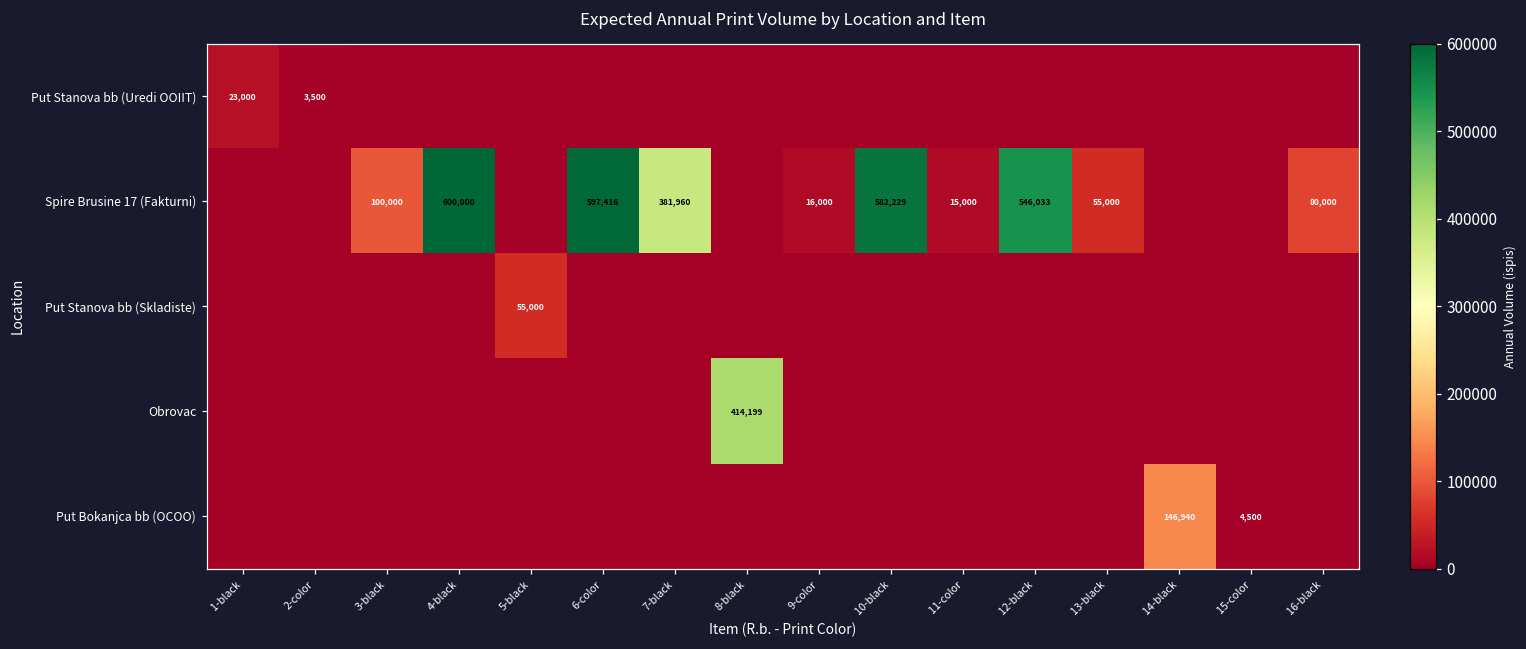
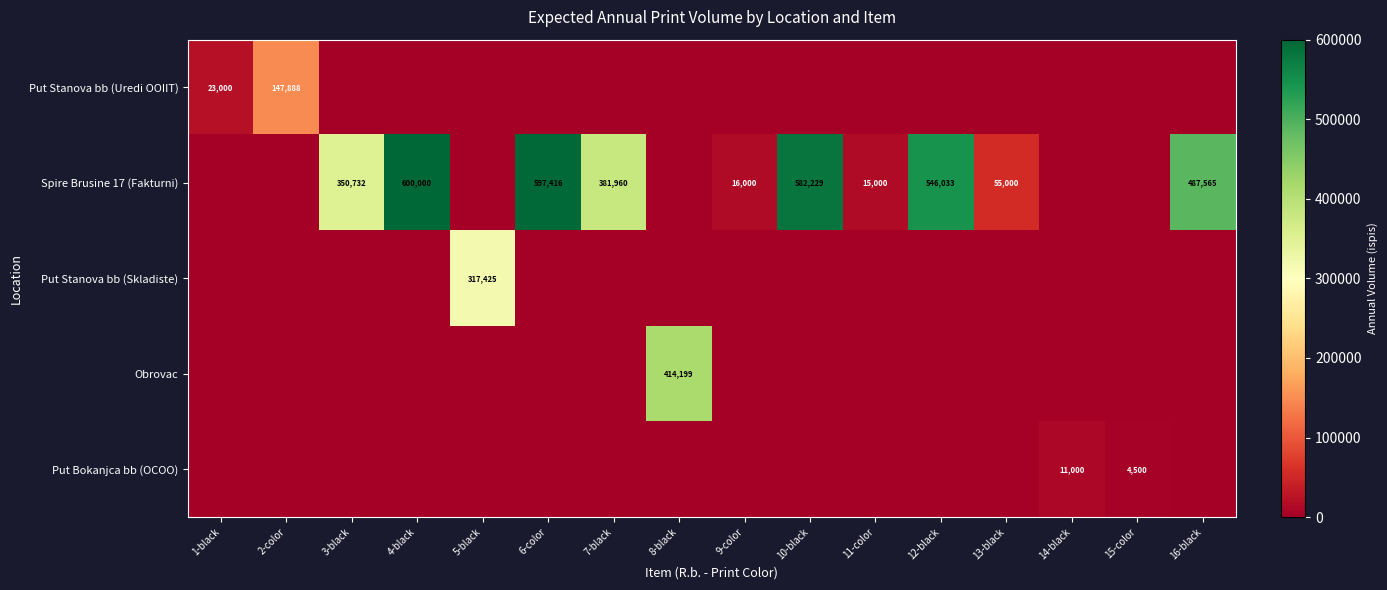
  {
    "Put Stanova bb (Uredi OOIIT)": {
      "1-black": "23,000",
-     "2-color": "3,500"
+     "2-color": "147,888"
    },
    "Spire Brusine 17 (Fakturni)": {
-     "3-black": "100,000",
+     "3-black": "350,732",
      "4-black": "600,000",
      "6-color": "597,416",
      "7-black": "381,960",
      "9-color": "16,000",
      "10-black": "582,229",
      "11-color": "15,000",
      "12-black": "546,033",
      "13-black": "55,000",
-     "16-black": "80,000"
+     "16-black": "487,565"
    },
    "Put Stanova bb (Skladiste)": {
-     "5-black": "55,000"
+     "5-black": "317,425"
    },
    "Obrovac": {
      "8-black": "414,199"
    },
    "Put Bokanjca bb (OCOO)": {
-     "14-black": "146,940",
+     "14-black": "11,000",
      "15-color": "4,500"
    }
  }
